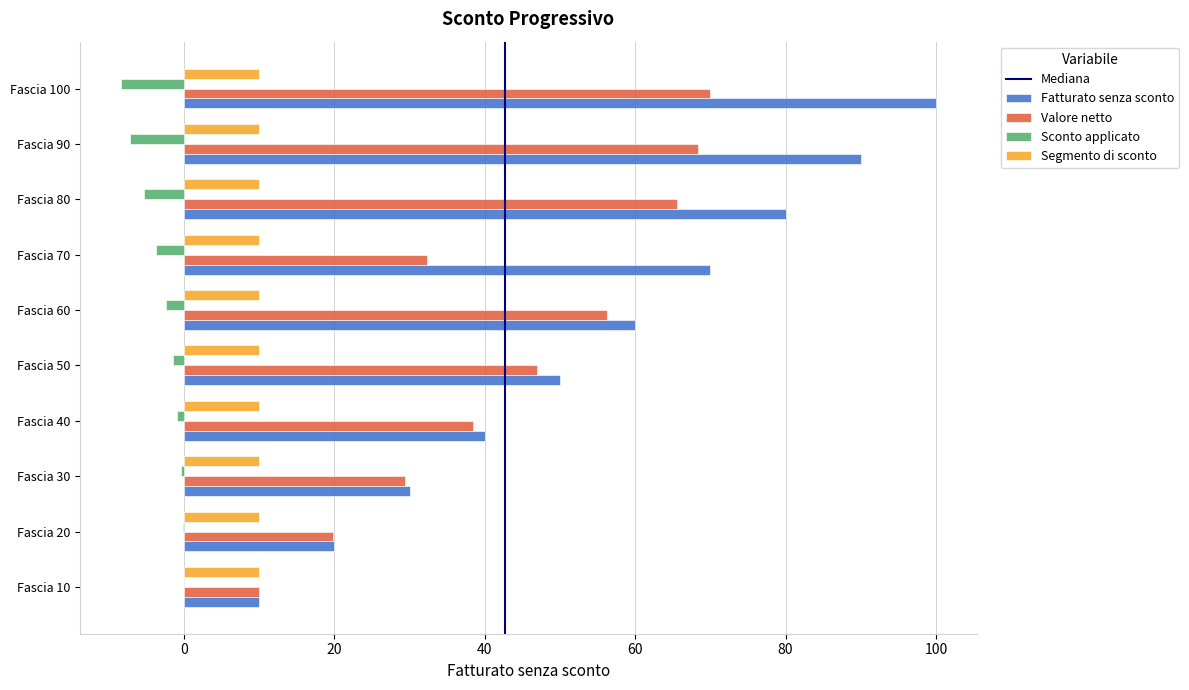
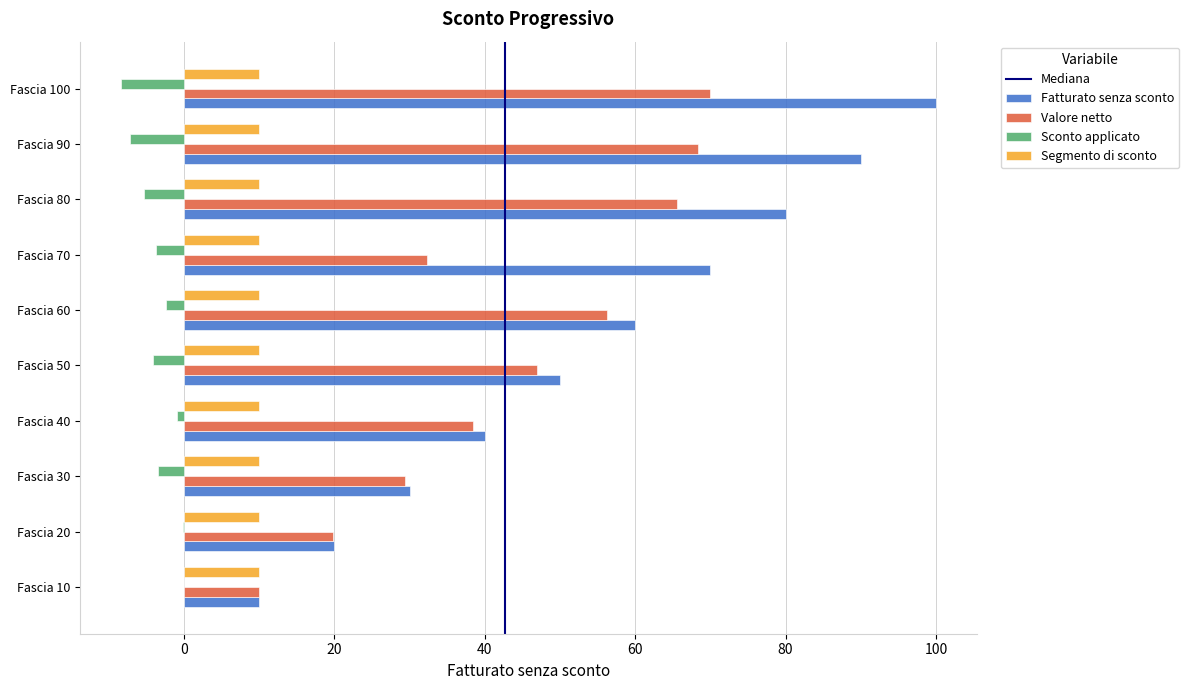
  {
    "Fatturato senza sconto": {
      "Fascia 100": 100,
      "Fascia 90": 90,
      "Fascia 80": 80,
      "Fascia 70": 70,
      "Fascia 60": 60,
      "Fascia 50": 50,
      "Fascia 40": 40,
      "Fascia 30": 30,
      "Fascia 20": 20,
      "Fascia 10": 10
    },
    "Valore netto": {
      "Fascia 100": 70,
      "Fascia 90": 68,
      "Fascia 80": 66,
      "Fascia 70": 32,
      "Fascia 60": 56,
      "Fascia 50": 47,
      "Fascia 40": 38,
      "Fascia 30": 29,
      "Fascia 20": 20,
      "Fascia 10": 10
    },
    "Sconto applicato": {
      "Fascia 100": -8,
      "Fascia 90": -7,
      "Fascia 80": -5,
      "Fascia 70": -4,
      "Fascia 60": -2,
-     "Fascia 50": -1,
+     "Fascia 50": -4,
      "Fascia 40": -1,
-     "Fascia 30": 0,
+     "Fascia 30": -3,
      "Fascia 10": 0
    },
    "Segmento di sconto": {
      "Fascia 100": 10,
      "Fascia 90": 10,
      "Fascia 80": 10,
      "Fascia 70": 10,
      "Fascia 60": 10,
      "Fascia 50": 10,
      "Fascia 40": 10,
      "Fascia 30": 10,
      "Fascia 20": 10,
      "Fascia 10": 10
    }
  }
